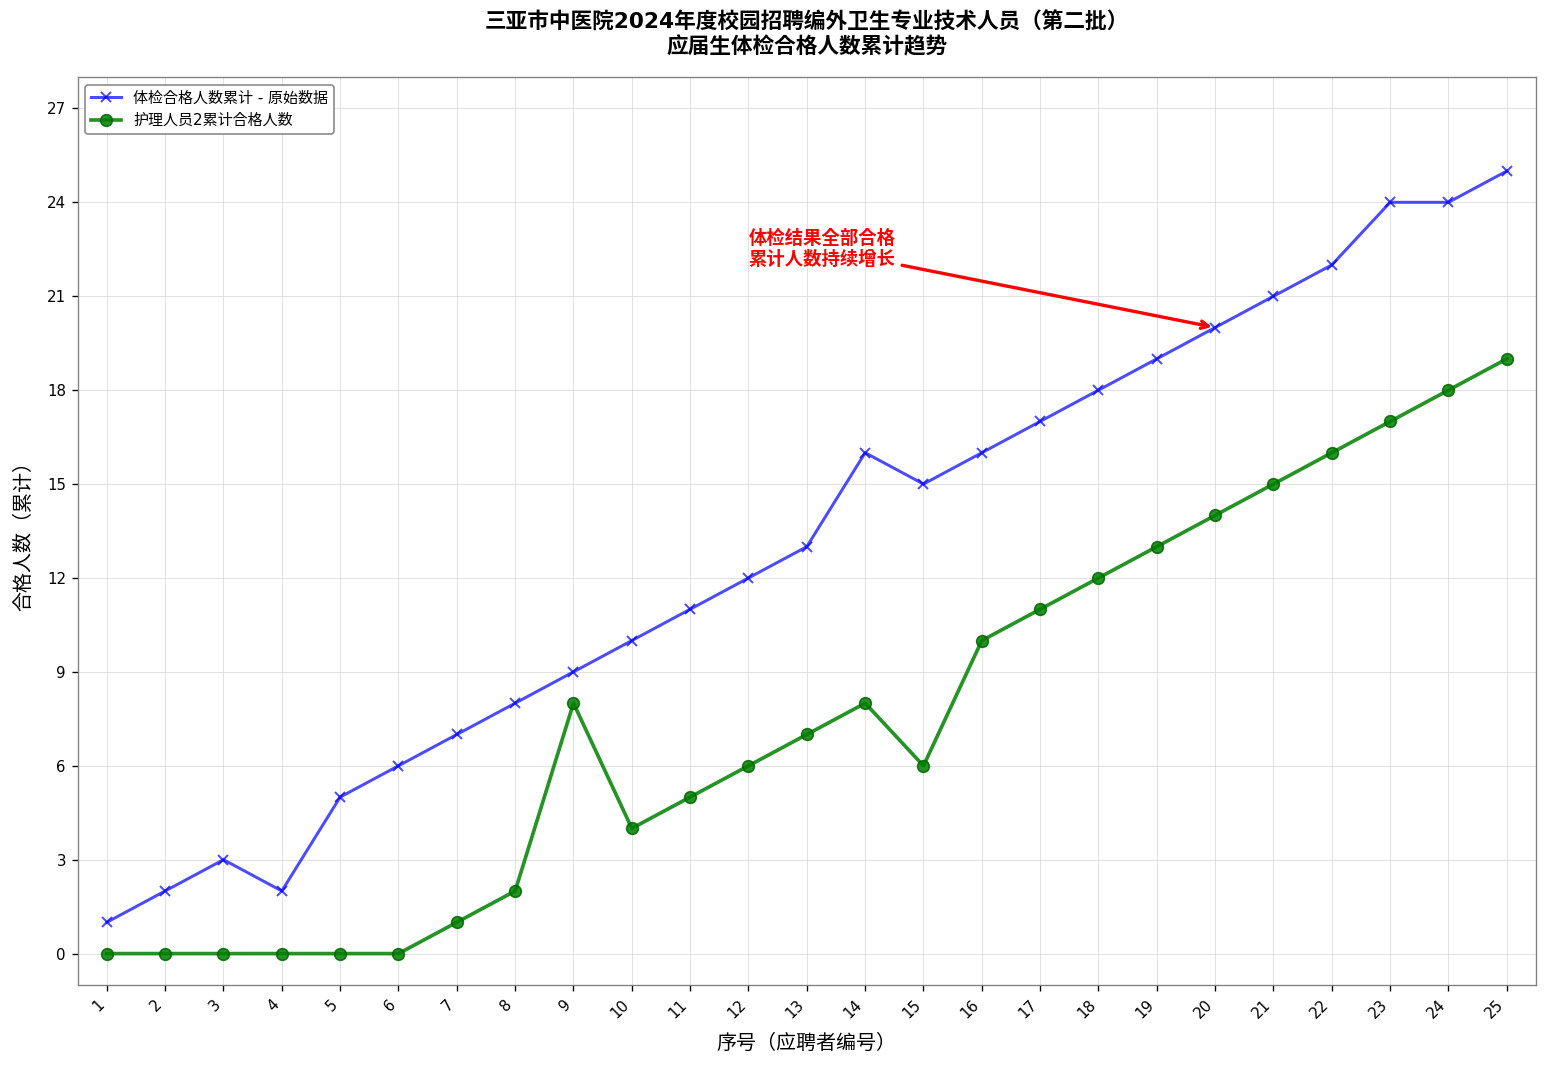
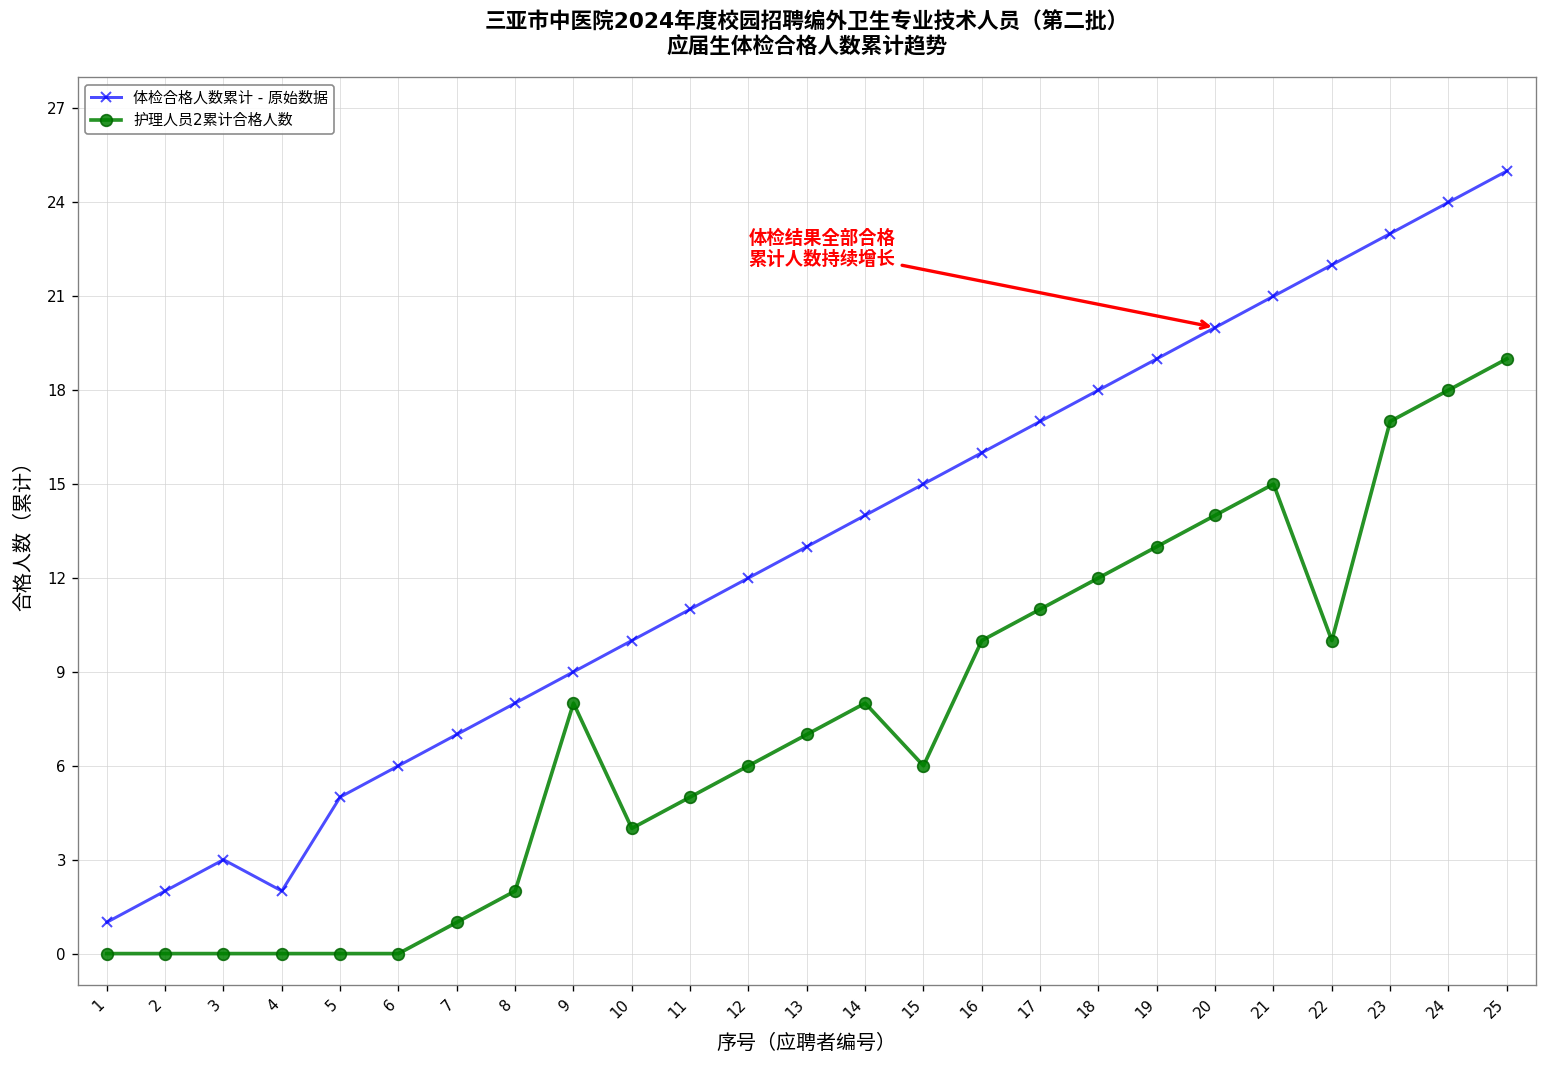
  {
    "体检合格人数累计 - 原始数据": {
      "1": 1,
      "2": 2,
      "3": 3,
      "4": 2,
      "5": 5,
      "6": 6,
      "7": 7,
      "8": 8,
      "9": 9,
      "10": 10,
      "11": 11,
      "12": 12,
      "13": 13,
-     "14": 16,
+     "14": 14,
      "15": 15,
      "16": 16,
      "17": 17,
      "18": 18,
      "19": 19,
      "20": 20,
      "21": 21,
      "22": 22,
-     "23": 24,
+     "23": 23,
      "24": 24,
      "25": 25
    },
    "护理人员2累计合格人数": {
      "1": 0,
      "2": 0,
      "3": 0,
      "4": 0,
      "5": 0,
      "6": 0,
      "7": 1,
      "8": 2,
      "9": 8,
      "10": 4,
      "11": 5,
      "12": 6,
      "13": 7,
      "14": 8,
      "15": 6,
      "16": 10,
      "17": 11,
      "18": 12,
      "19": 13,
      "20": 14,
      "21": 15,
-     "22": 16,
+     "22": 10,
      "23": 17,
      "24": 18,
      "25": 19
    }
  }
